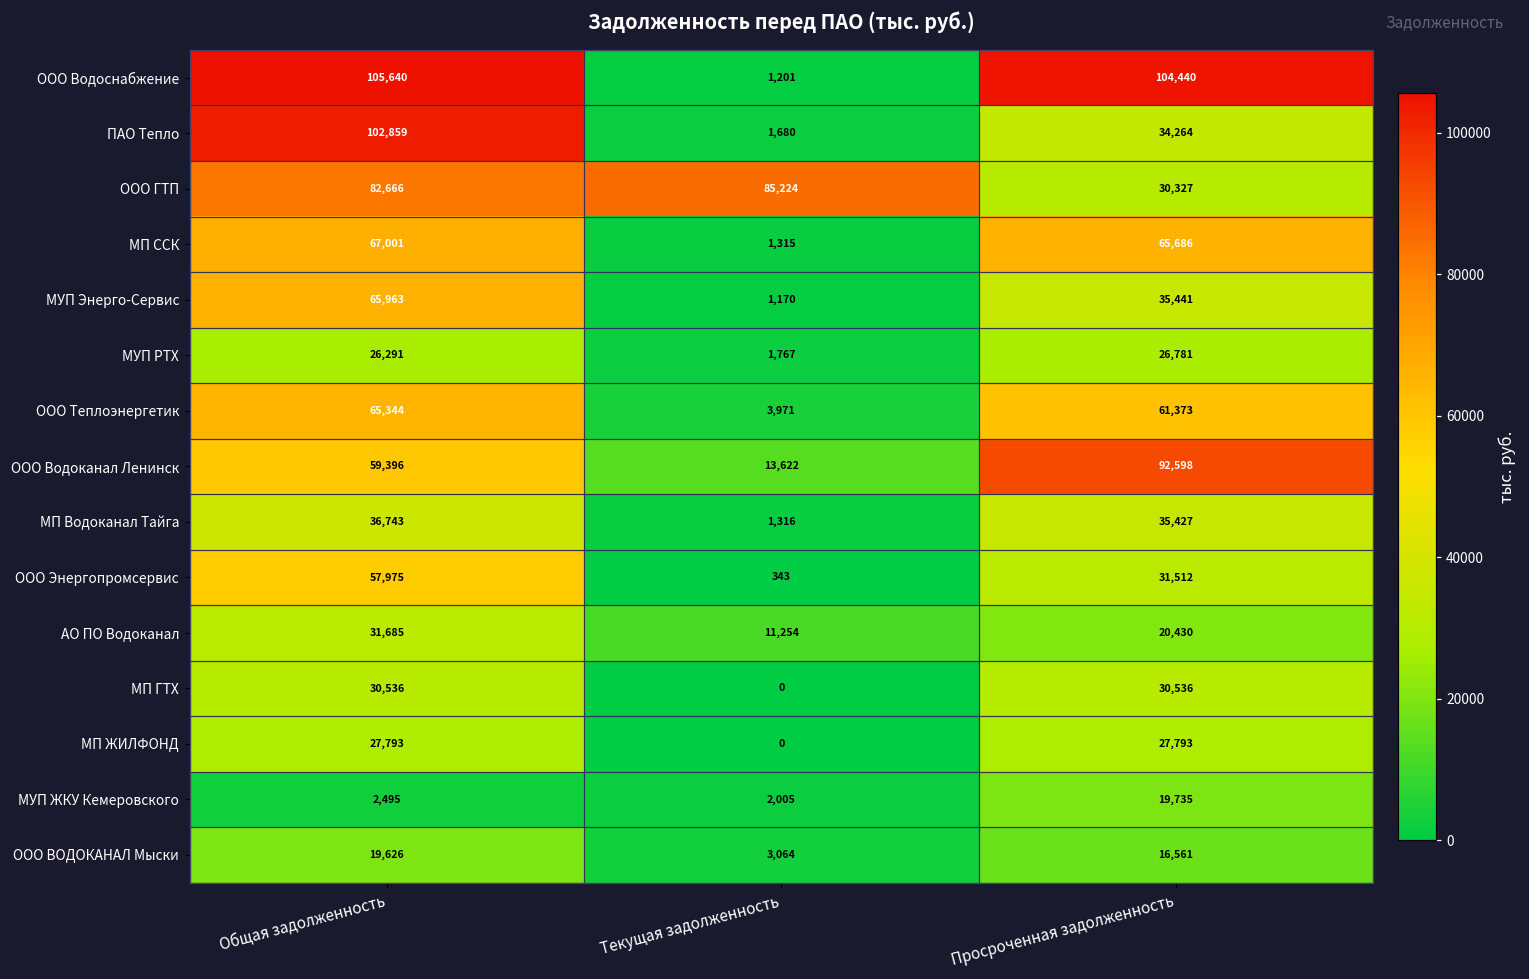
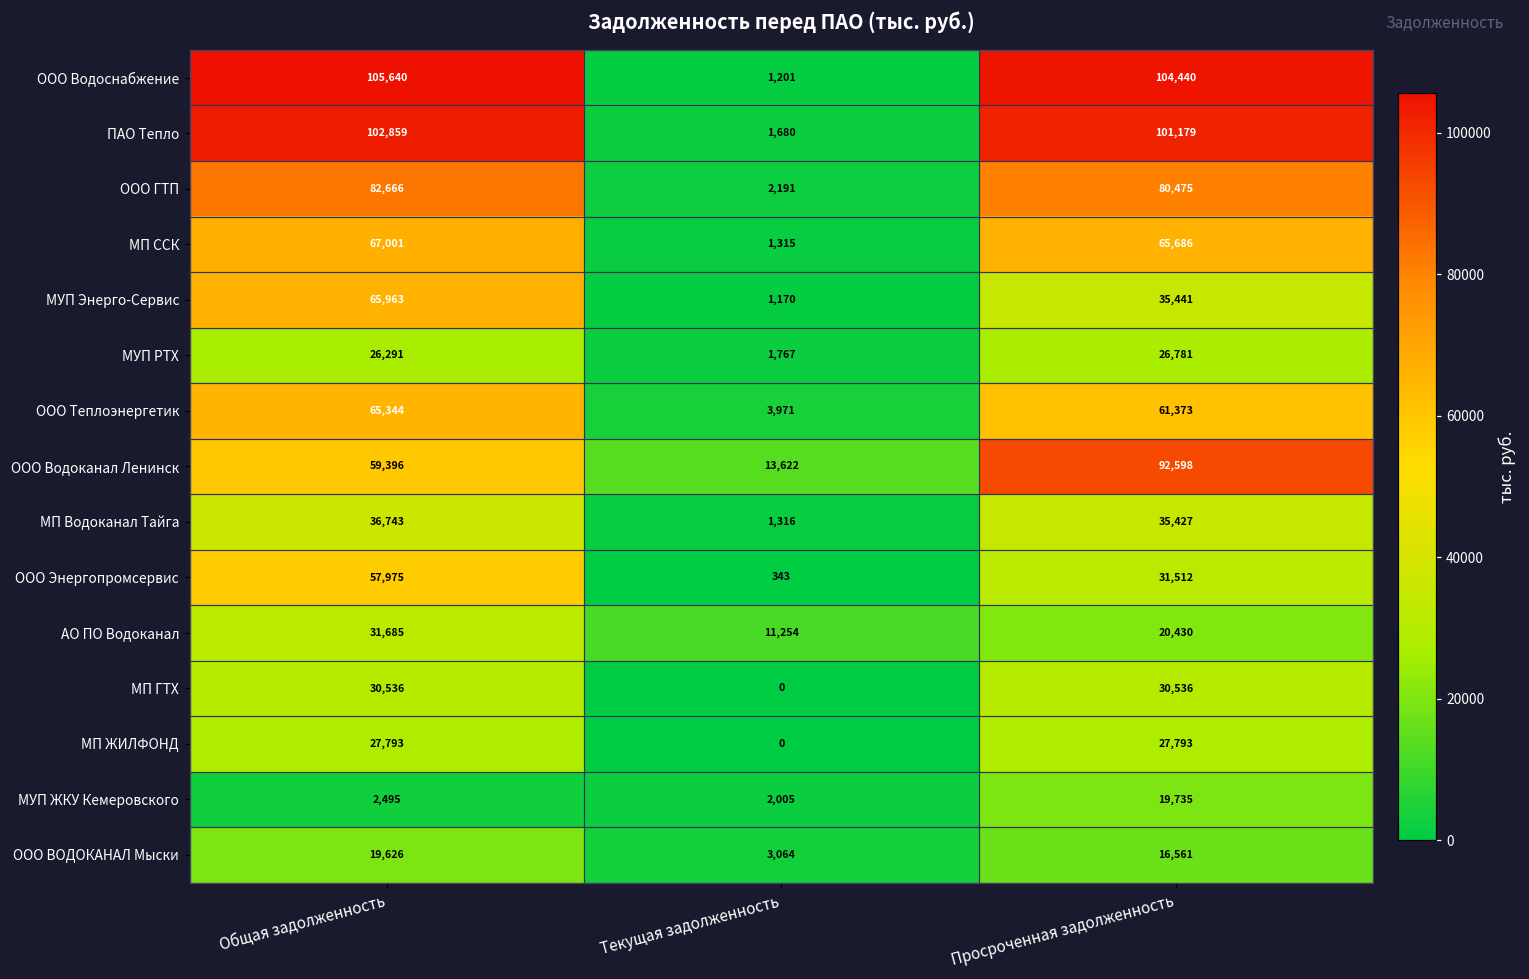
  {
    "ООО Водоснабжение": {
      "Общая задолженность": "105,640",
      "Текущая задолженность": "1,201",
      "Просроченная задолженность": "104,440"
    },
    "ПАО Тепло": {
      "Общая задолженность": "102,859",
      "Текущая задолженность": "1,680",
-     "Просроченная задолженность": "34,264"
+     "Просроченная задолженность": "101,179"
    },
    "ООО ГТП": {
      "Общая задолженность": "82,666",
-     "Текущая задолженность": "85,224",
-     "Просроченная задолженность": "30,327"
+     "Текущая задолженность": "2,191",
+     "Просроченная задолженность": "80,475"
    },
    "МП ССК": {
      "Общая задолженность": "67,001",
      "Текущая задолженность": "1,315",
      "Просроченная задолженность": "65,686"
    },
    "МУП Энерго-Сервис": {
      "Общая задолженность": "65,963",
      "Текущая задолженность": "1,170",
      "Просроченная задолженность": "35,441"
    },
    "МУП РТХ": {
      "Общая задолженность": "26,291",
      "Текущая задолженность": "1,767",
      "Просроченная задолженность": "26,781"
    },
    "ООО Теплоэнергетик": {
      "Общая задолженность": "65,344",
      "Текущая задолженность": "3,971",
      "Просроченная задолженность": "61,373"
    },
    "ООО Водоканал Ленинск": {
      "Общая задолженность": "59,396",
      "Текущая задолженность": "13,622",
      "Просроченная задолженность": "92,598"
    },
    "МП Водоканал Тайга": {
      "Общая задолженность": "36,743",
      "Текущая задолженность": "1,316",
      "Просроченная задолженность": "35,427"
    },
    "ООО Энергопромсервис": {
      "Общая задолженность": "57,975",
      "Текущая задолженность": "343",
      "Просроченная задолженность": "31,512"
    },
    "АО ПО Водоканал": {
      "Общая задолженность": "31,685",
      "Текущая задолженность": "11,254",
      "Просроченная задолженность": "20,430"
    },
    "МП ГТХ": {
      "Общая задолженность": "30,536",
      "Текущая задолженность": "0",
      "Просроченная задолженность": "30,536"
    },
    "МП ЖИЛФОНД": {
      "Общая задолженность": "27,793",
      "Текущая задолженность": "0",
      "Просроченная задолженность": "27,793"
    },
    "МУП ЖКУ Кемеровского": {
      "Общая задолженность": "2,495",
      "Текущая задолженность": "2,005",
      "Просроченная задолженность": "19,735"
    },
    "ООО ВОДОКАНАЛ Мыски": {
      "Общая задолженность": "19,626",
      "Текущая задолженность": "3,064",
      "Просроченная задолженность": "16,561"
    }
  }
